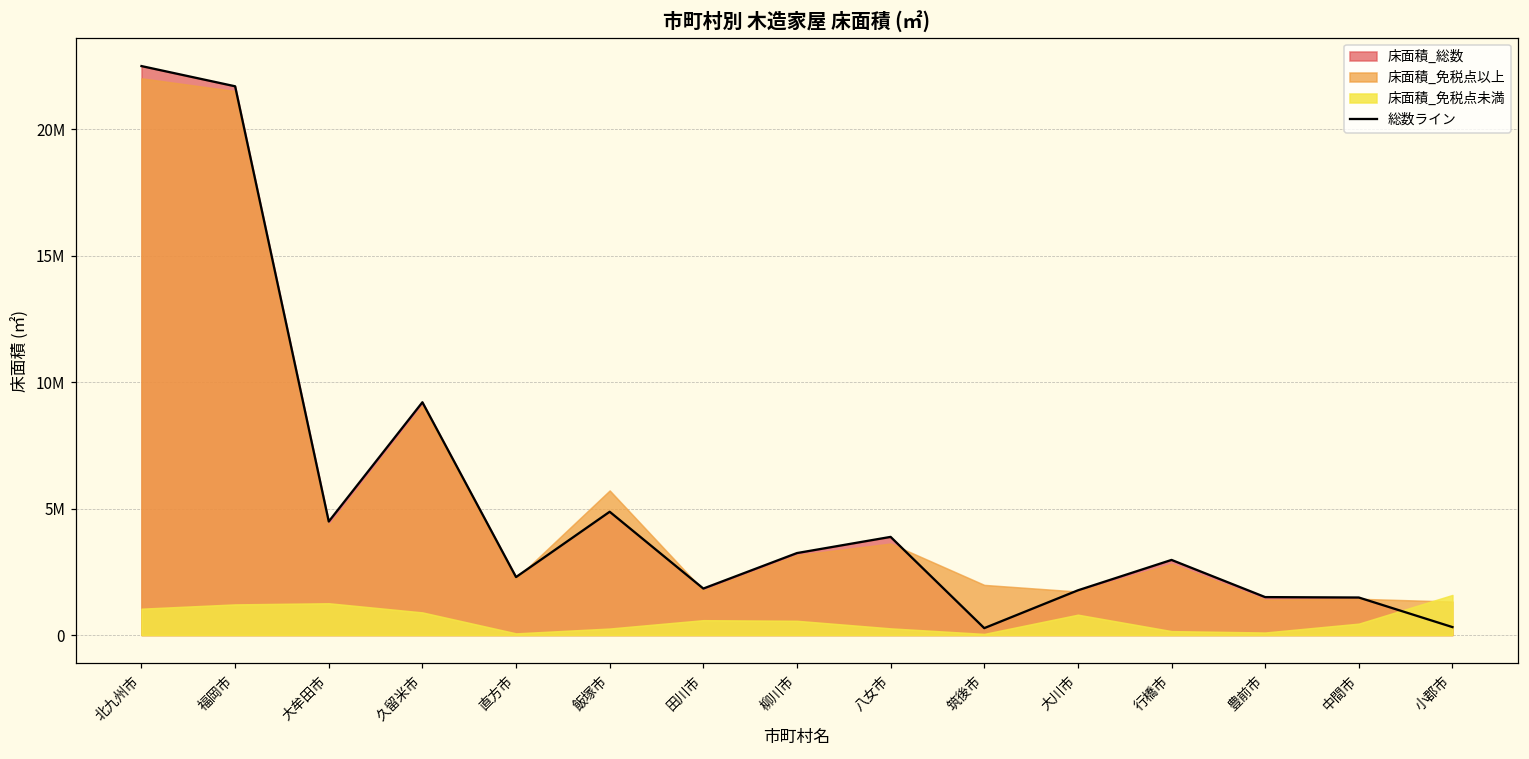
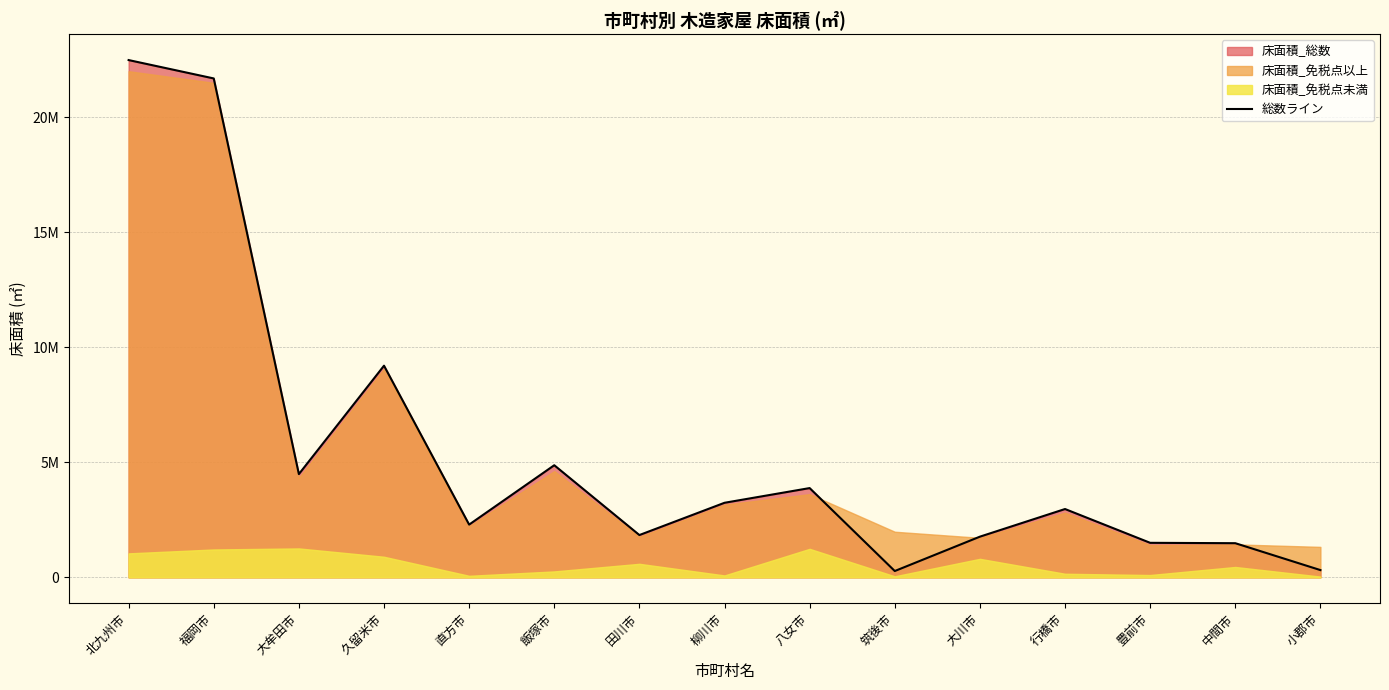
  {
    "床面積_総数": {
      "北九州市": 22500000,
      "福岡市": 21700000,
      "大牟田市": 4500000,
      "久留米市": 9200000,
      "飯塚市": 4900000,
      "八女市": 3900000,
      "筑後市": 300000,
      "行橋市": 3000000,
      "小郡市": 300000
    },
    "床面積_免税点以上": {
      "北九州市": 22000000,
      "福岡市": 21500000,
      "大牟田市": 4300000,
      "久留米市": 9100000,
-     "飯塚市": 5700000,
+     "飯塚市": 4600000,
      "八女市": 3600000,
      "筑後市": 2000000,
      "行橋市": 2800000,
      "小郡市": 1300000
    },
    "床面積_免税点未満": {
      "北九州市": 1000000,
      "福岡市": 1200000,
      "大牟田市": 1300000,
      "久留米市": 900000,
      "飯塚市": 300000,
      "田川市": 600000,
-     "柳川市": 600000,
-     "八女市": 300000,
+     "柳川市": 100000,
+     "八女市": 1200000,
      "大川市": 800000,
      "行橋市": 200000,
      "中間市": 400000,
-     "小郡市": 1600000
+     "小郡市": 0
    }
  }
